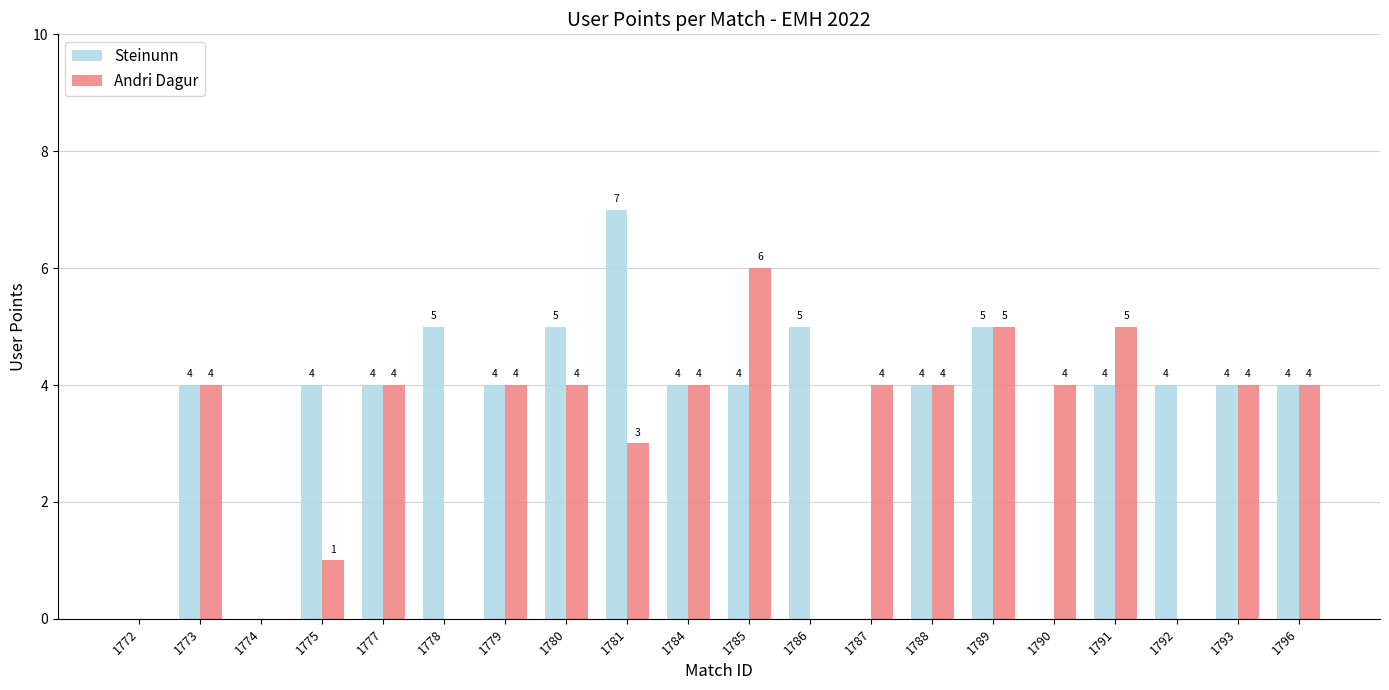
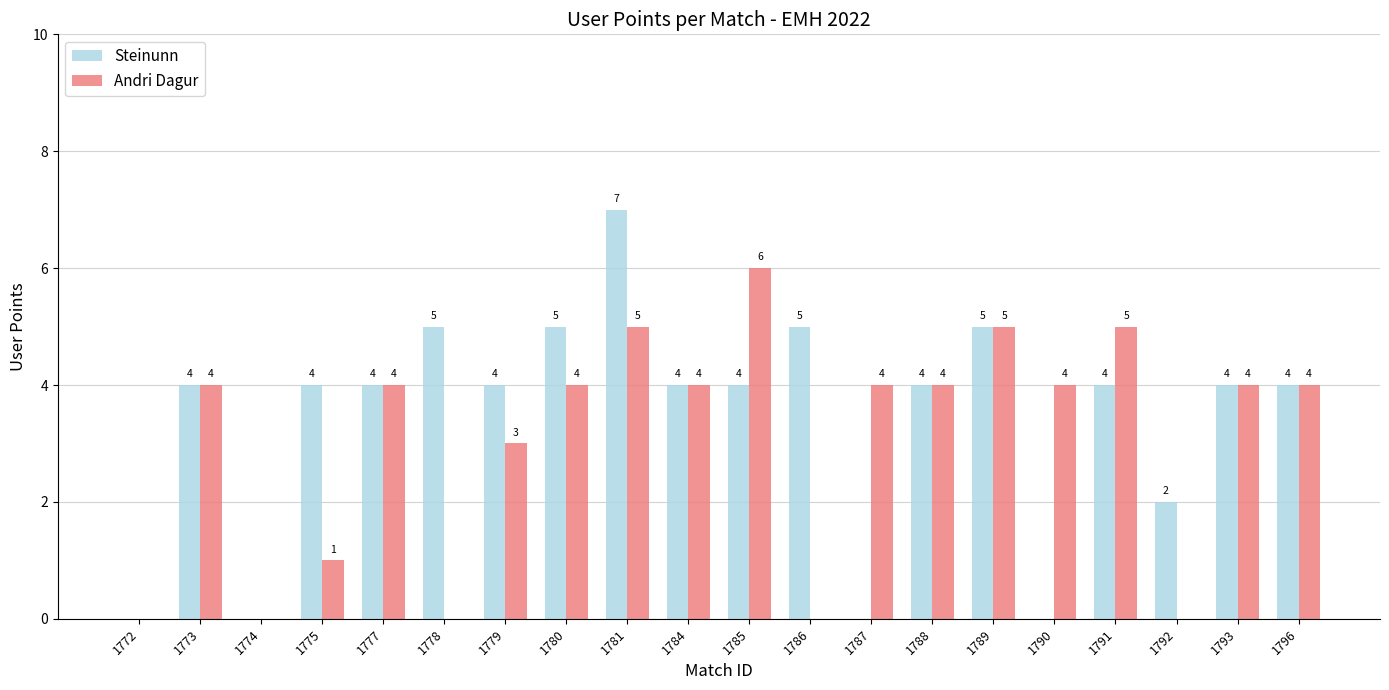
  {
    "Steinunn": {
      "1773": 4,
      "1775": 4,
      "1777": 4,
      "1778": 5,
      "1779": 4,
      "1780": 5,
      "1781": 7,
      "1784": 4,
      "1785": 4,
      "1786": 5,
      "1788": 4,
      "1789": 5,
      "1791": 4,
-     "1792": 4,
+     "1792": 2,
      "1793": 4,
      "1796": 4
    },
    "Andri Dagur": {
      "1773": 4,
      "1775": 1,
      "1777": 4,
-     "1779": 4,
+     "1779": 3,
      "1780": 4,
-     "1781": 3,
+     "1781": 5,
      "1784": 4,
      "1785": 6,
      "1787": 4,
      "1788": 4,
      "1789": 5,
      "1790": 4,
      "1791": 5,
      "1793": 4,
      "1796": 4
    }
  }
